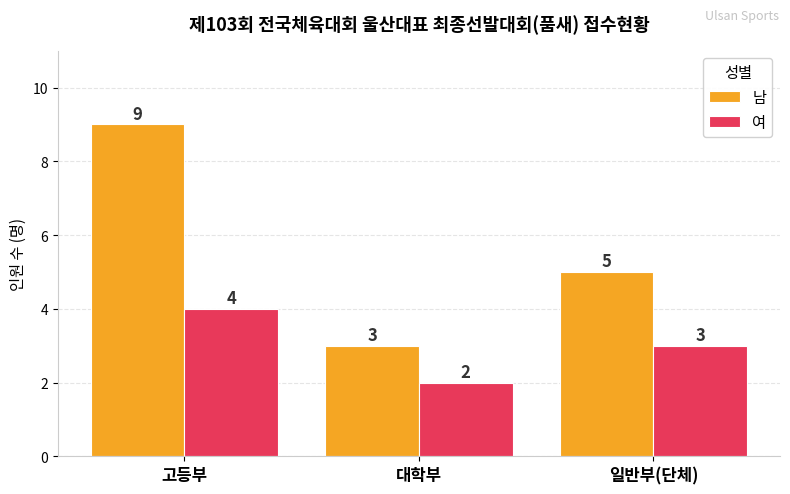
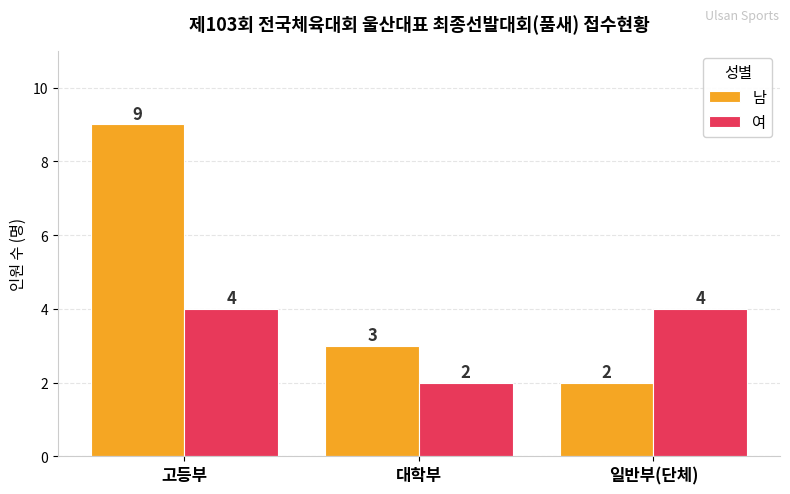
  {
    "남": {
      "고등부": 9,
      "대학부": 3,
-     "일반부(단체)": 5
+     "일반부(단체)": 2
    },
    "여": {
      "고등부": 4,
      "대학부": 2,
-     "일반부(단체)": 3
+     "일반부(단체)": 4
    }
  }
